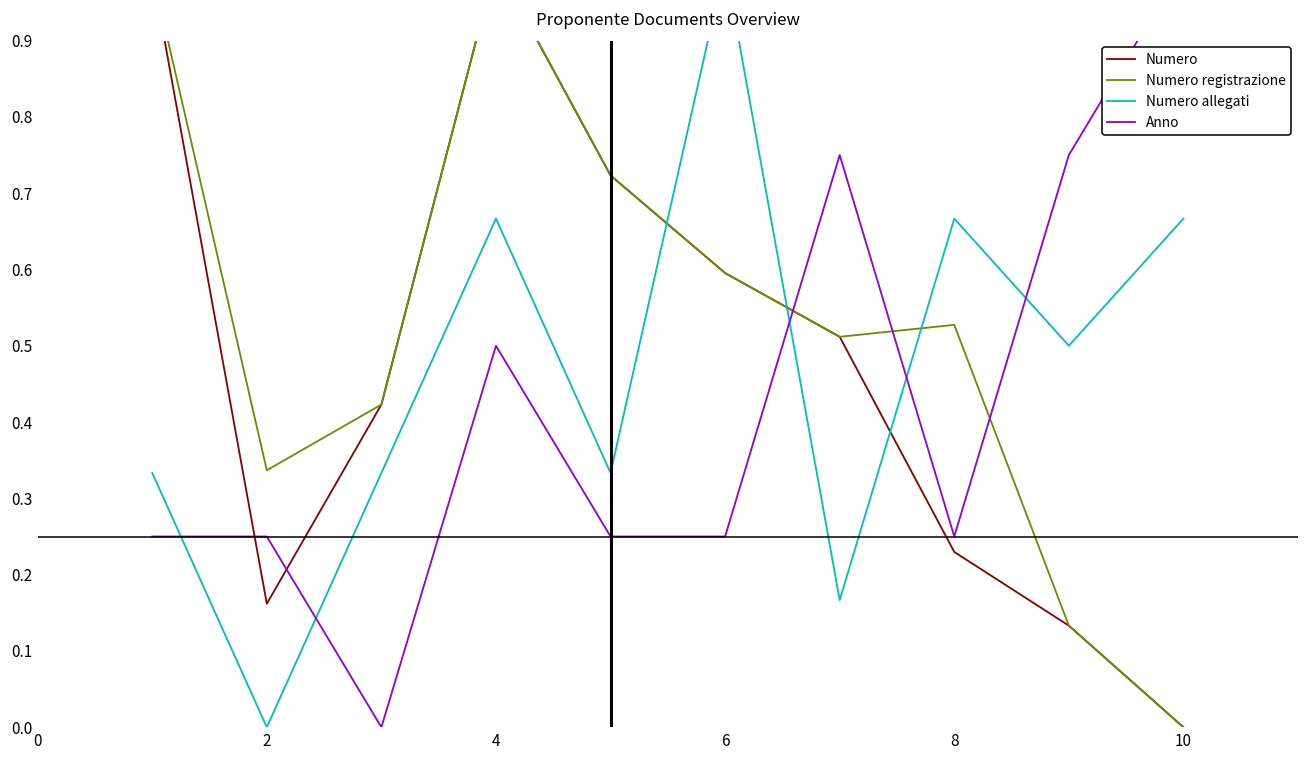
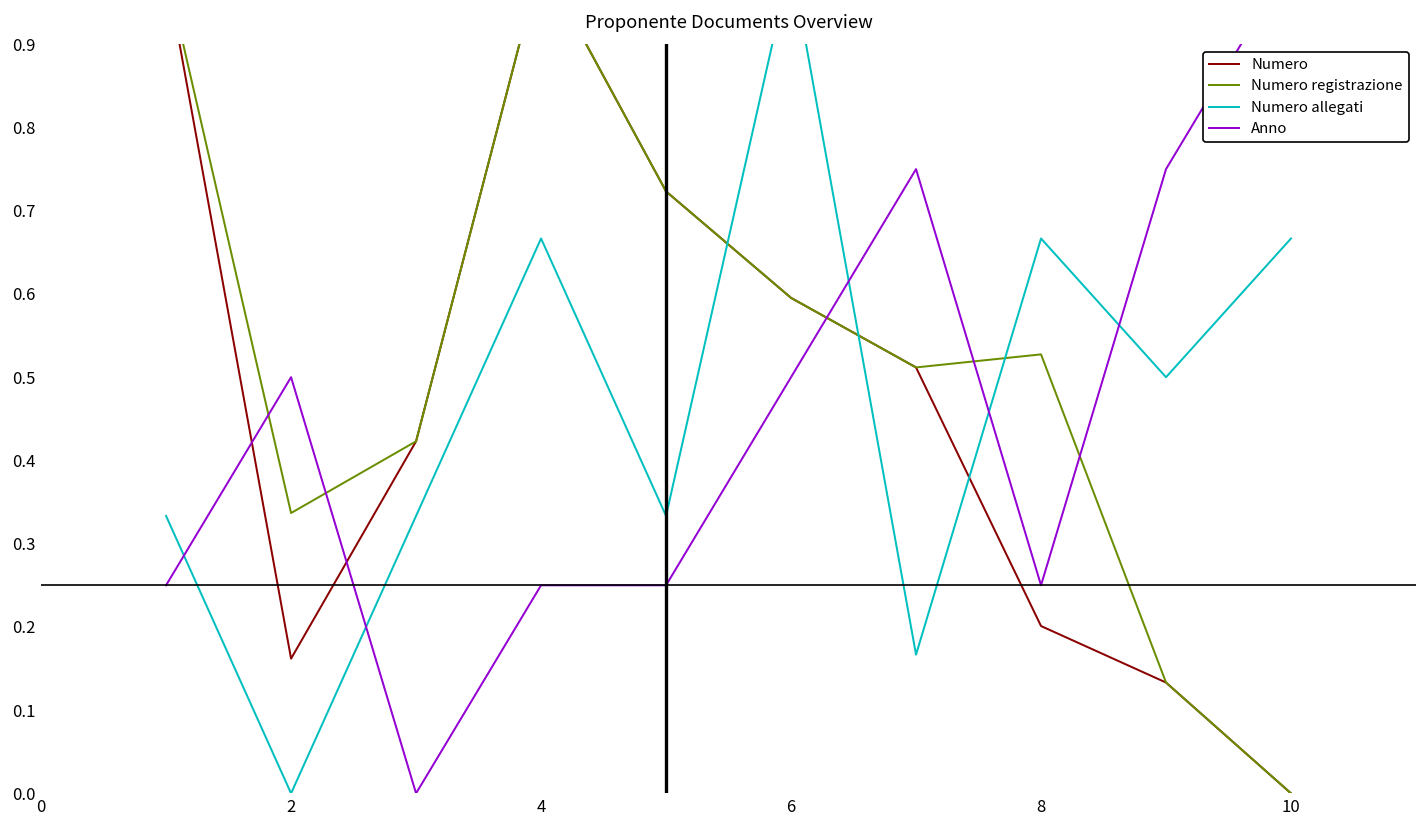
  {
    "Numero": {
      "2": 0.16,
-     "8": 0.23
+     "8": 0.20
    },
    "Numero registrazione": {
      "2": 0.34,
      "8": 0.53
    },
    "Numero allegati": {
      "2": 0.00,
      "4": 0.67,
      "8": 0.67,
      "10": 0.67
    },
    "Anno": {
-     "2": 0.25,
-     "4": 0.50,
-     "6": 0.25,
+     "2": 0.50,
+     "4": 0.25,
+     "6": 0.50,
      "8": 0.25
    }
  }
